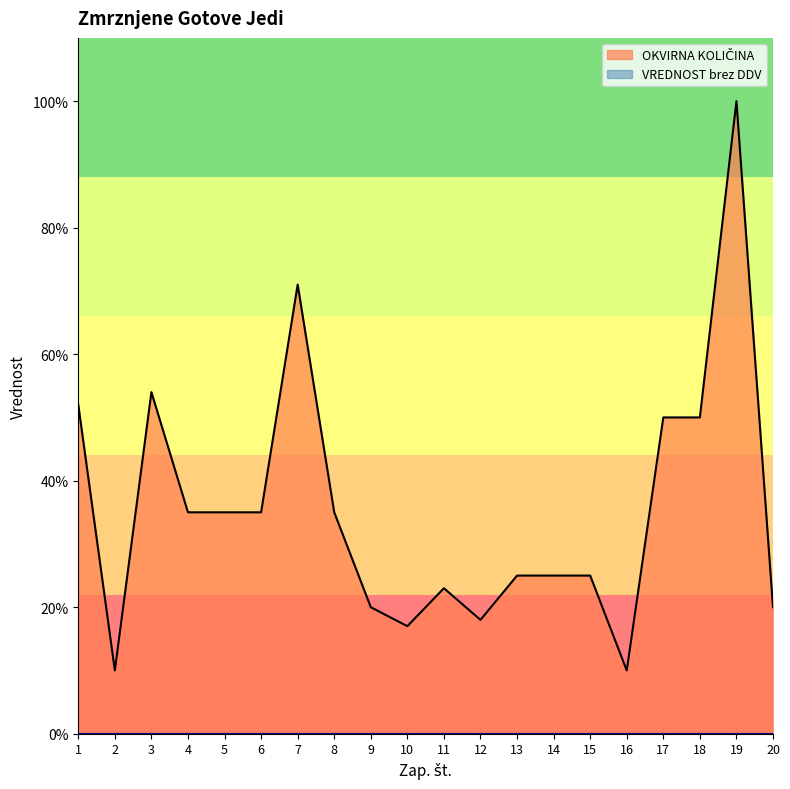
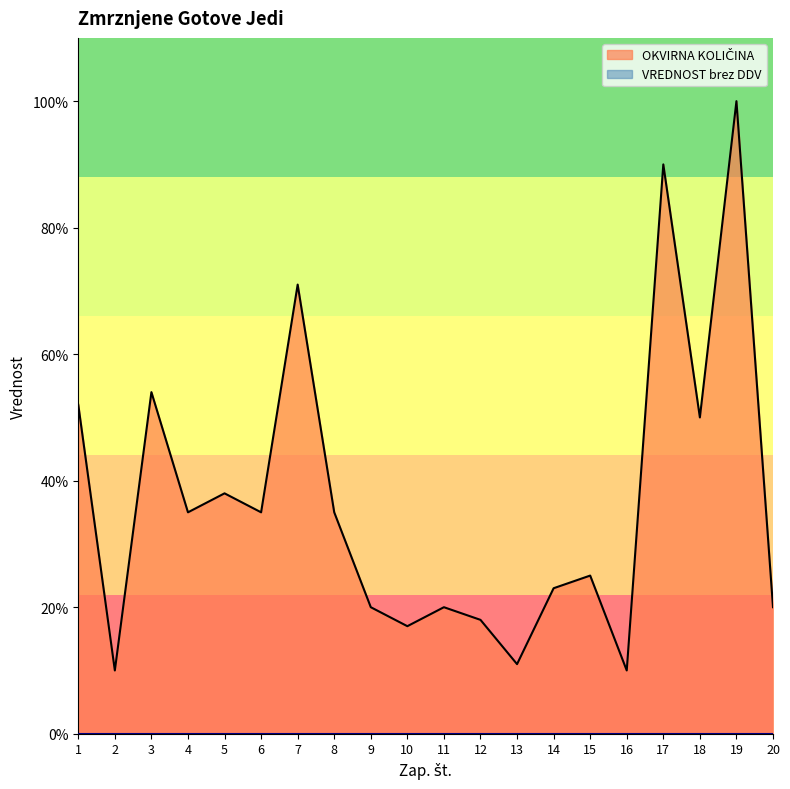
  {
    "OKVIRNA KOLIČINA": {
      "1": "52%",
      "2": "10%",
      "3": "54%",
      "4": "35%",
-     "5": "35%",
+     "5": "38%",
      "6": "35%",
      "7": "71%",
      "8": "35%",
      "9": "20%",
      "10": "17%",
-     "11": "23%",
+     "11": "20%",
      "12": "18%",
-     "13": "25%",
-     "14": "25%",
+     "13": "11%",
+     "14": "23%",
      "15": "25%",
      "16": "10%",
-     "17": "50%",
+     "17": "90%",
      "18": "50%",
      "19": "100%",
      "20": "20%"
    },
    "VREDNOST brez DDV": {
      "1": "0%",
      "2": "0%",
      "3": "0%",
      "4": "0%",
      "5": "0%",
      "6": "0%",
      "7": "0%",
      "8": "0%",
      "9": "0%",
      "10": "0%",
      "11": "0%",
      "12": "0%",
      "13": "0%",
      "14": "0%",
      "15": "0%",
      "16": "0%",
      "17": "0%",
      "18": "0%",
      "19": "0%",
      "20": "0%"
    }
  }
